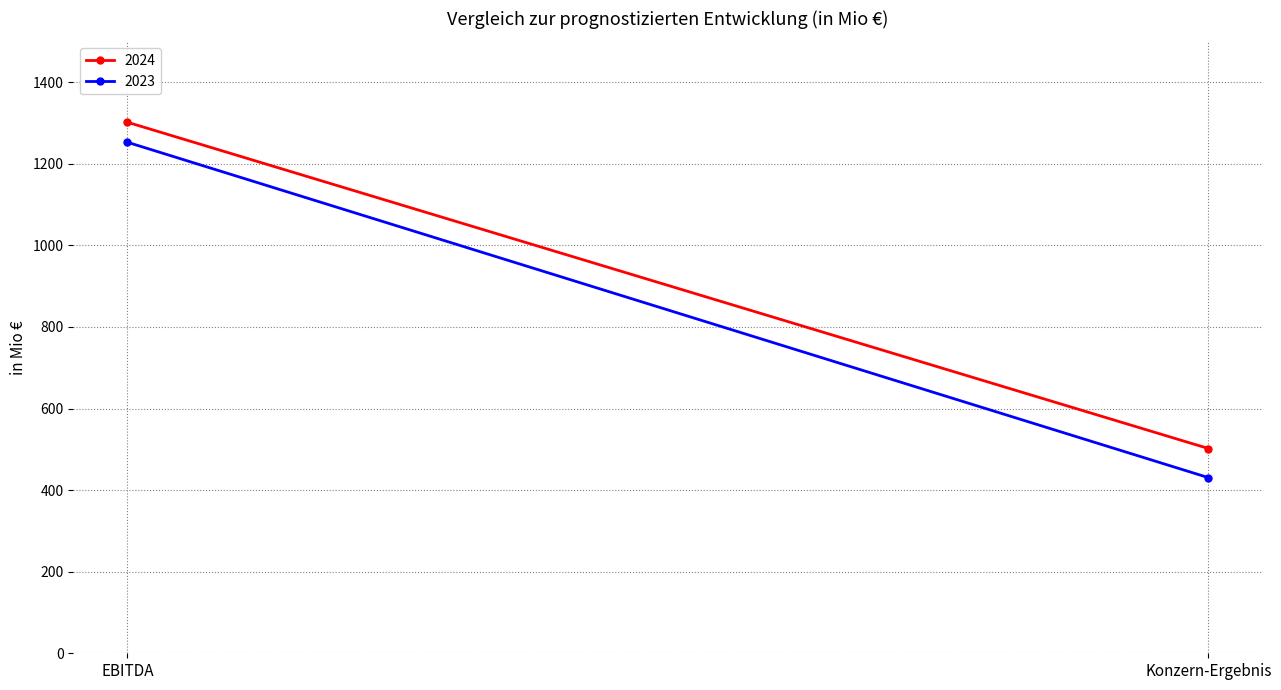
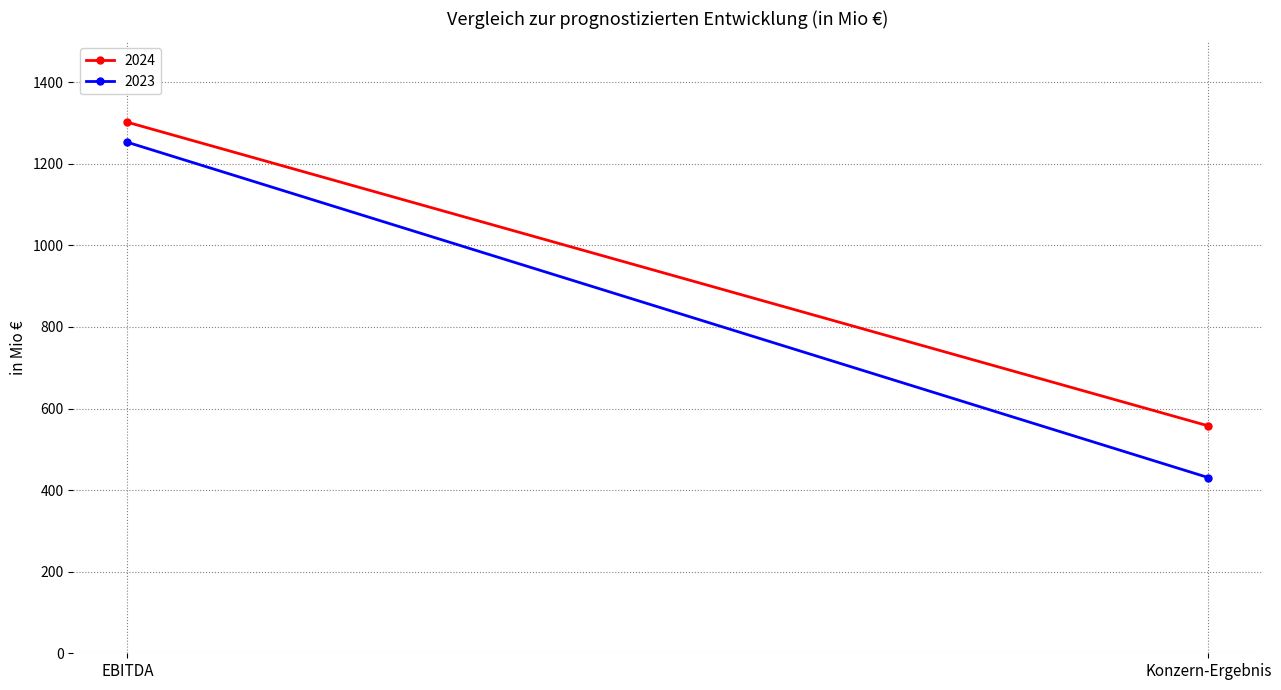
  {
    "2024": {
      "EBITDA": 1300,
-     "Konzern-Ergebnis": 500
+     "Konzern-Ergebnis": 560
    },
    "2023": {
      "EBITDA": 1250,
      "Konzern-Ergebnis": 430
    }
  }
